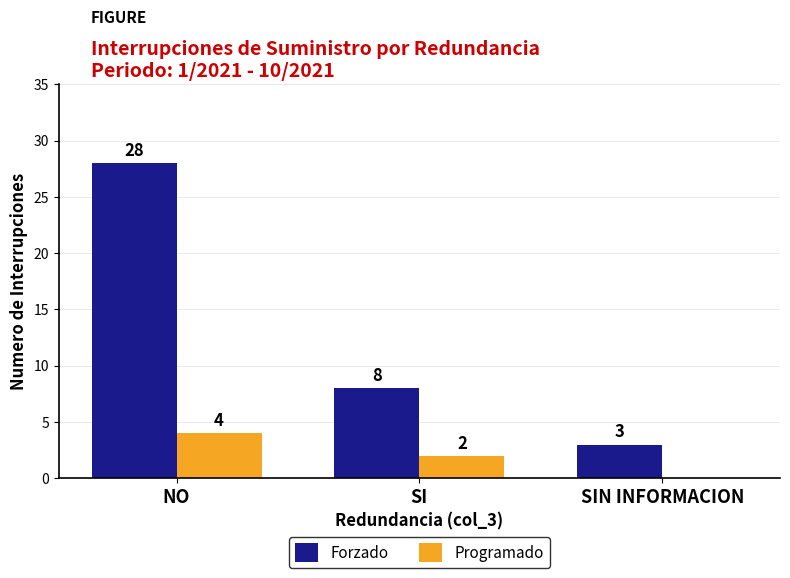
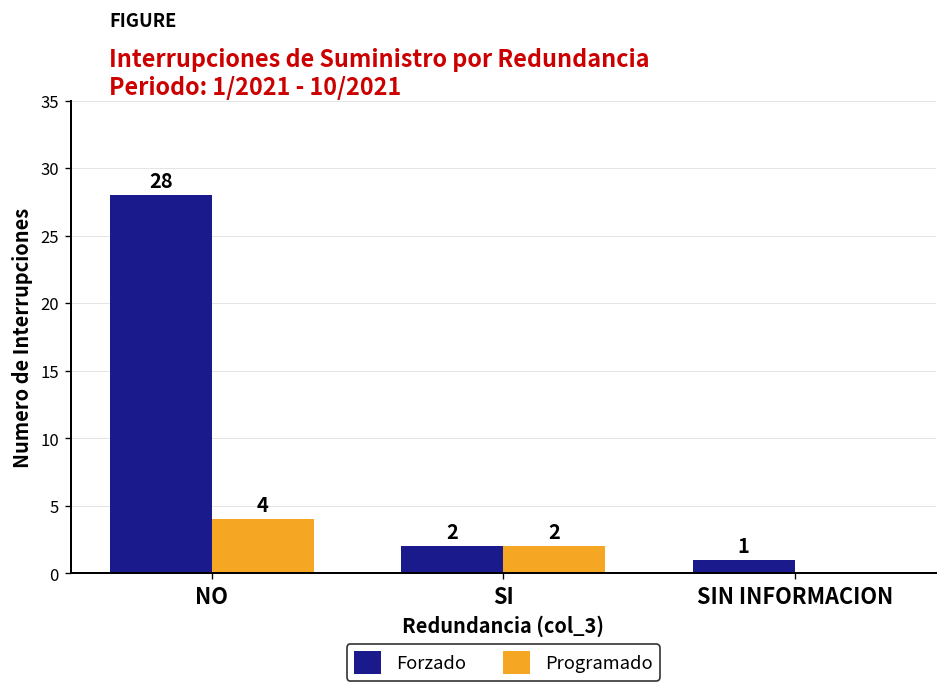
  {
    "Forzado": {
      "NO": 28,
-     "SI": 8,
-     "SIN INFORMACION": 3
+     "SI": 2,
+     "SIN INFORMACION": 1
    },
    "Programado": {
      "NO": 4,
      "SI": 2
    }
  }
